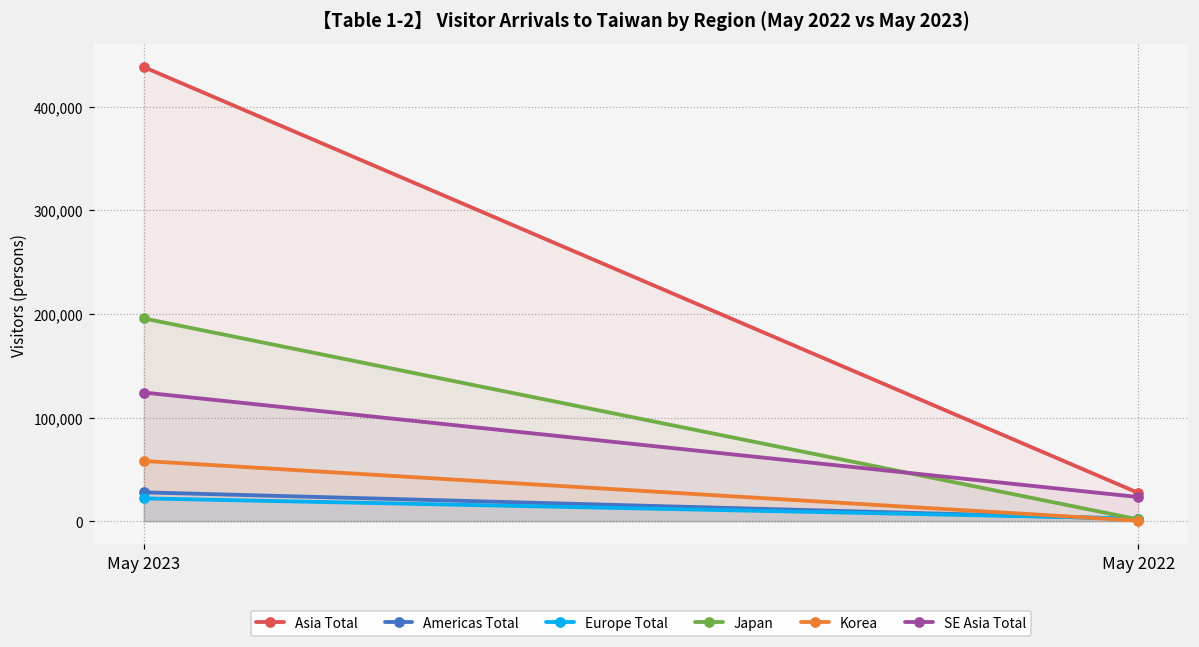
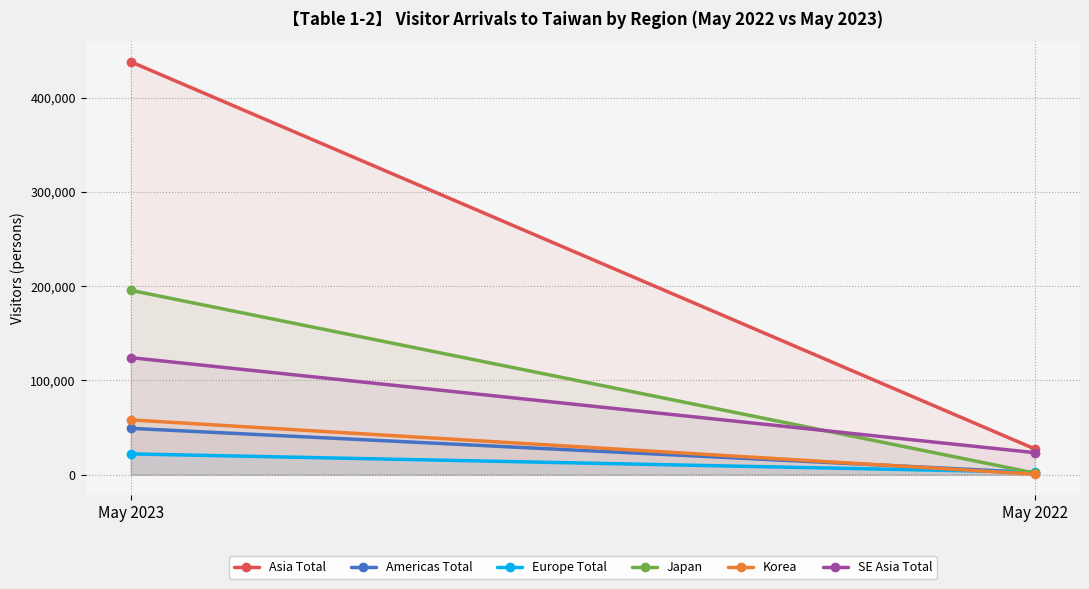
  {
    "Americas Total": {
-     "May 2023": "30,000"
+     "May 2023": "50,000"
    },
    "Europe Total": {
      "May 2023": "20,000"
    },
    "Japan": {
      "May 2023": "200,000"
    },
    "SE Asia Total": {
      "May 2023": "120,000",
      "May 2022": "20,000"
    }
  }
